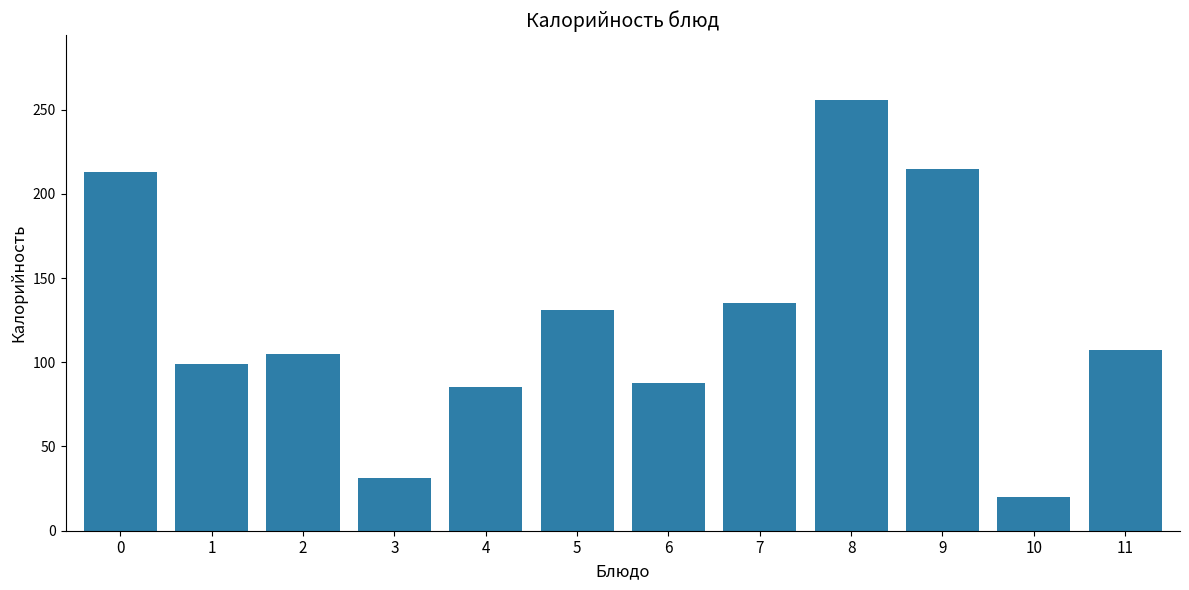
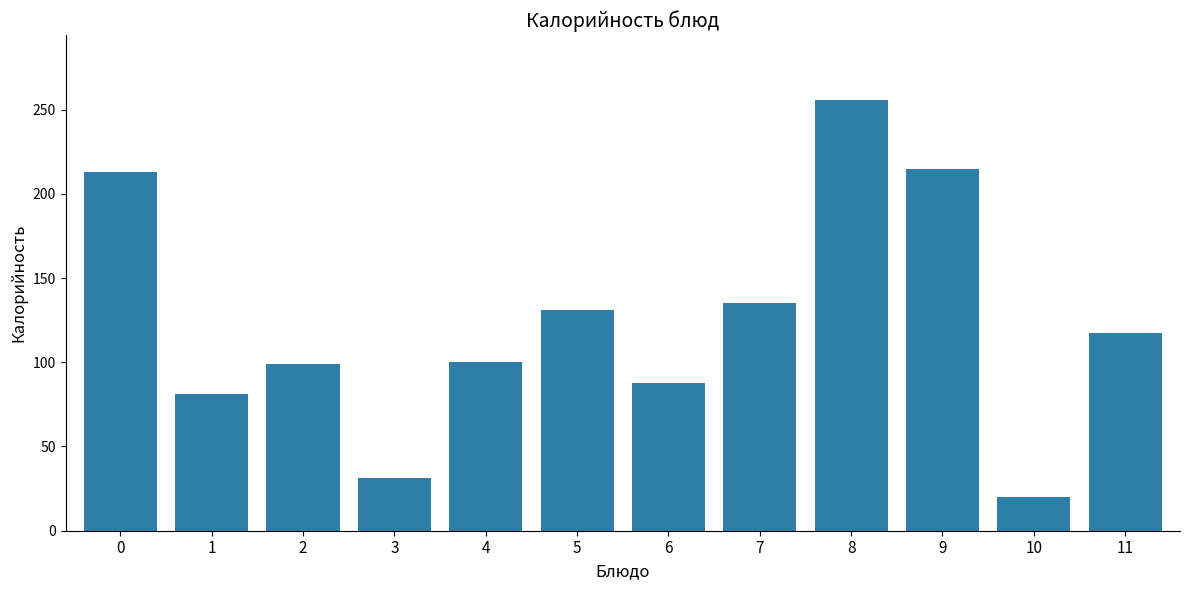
  {
    "0": 213,
-   "1": 99,
-   "2": 105,
+   "1": 81,
+   "2": 99,
    "3": 32,
-   "4": 85,
+   "4": 100,
    "5": 131,
    "6": 88,
    "7": 135,
    "8": 256,
    "9": 215,
    "10": 20,
-   "11": 108
+   "11": 118
  }
